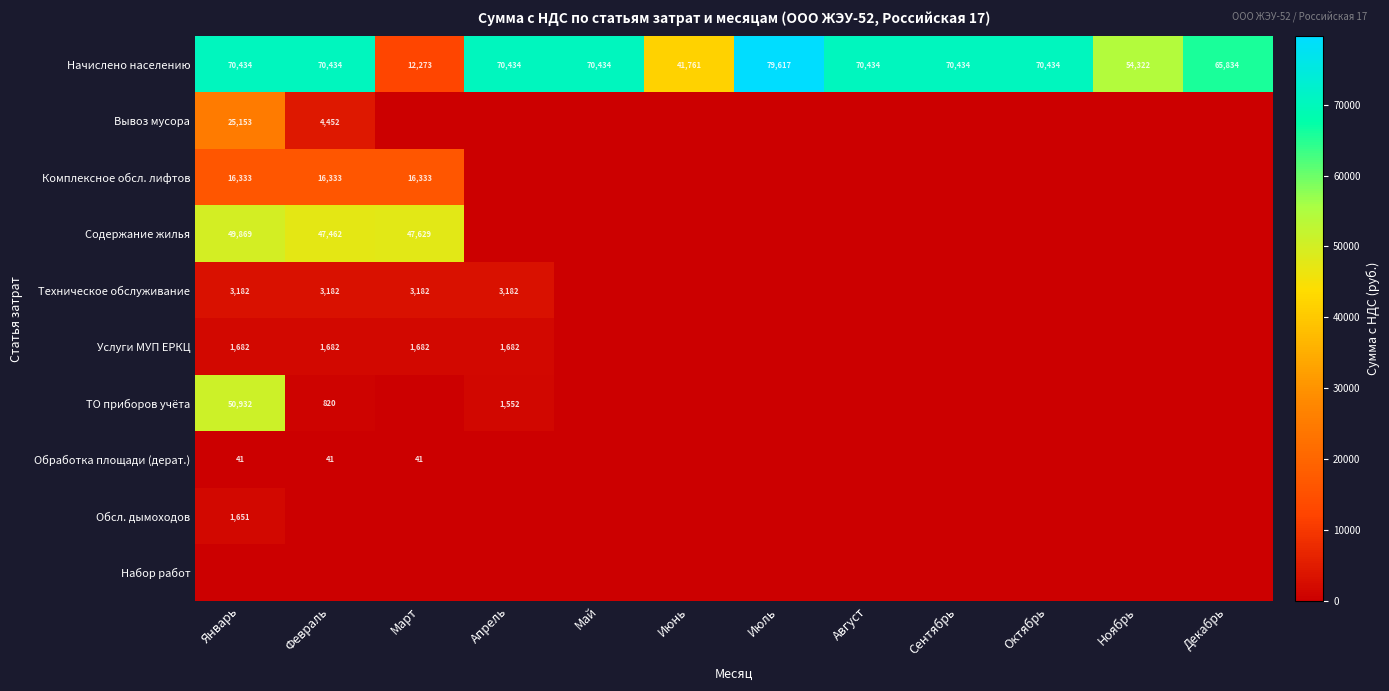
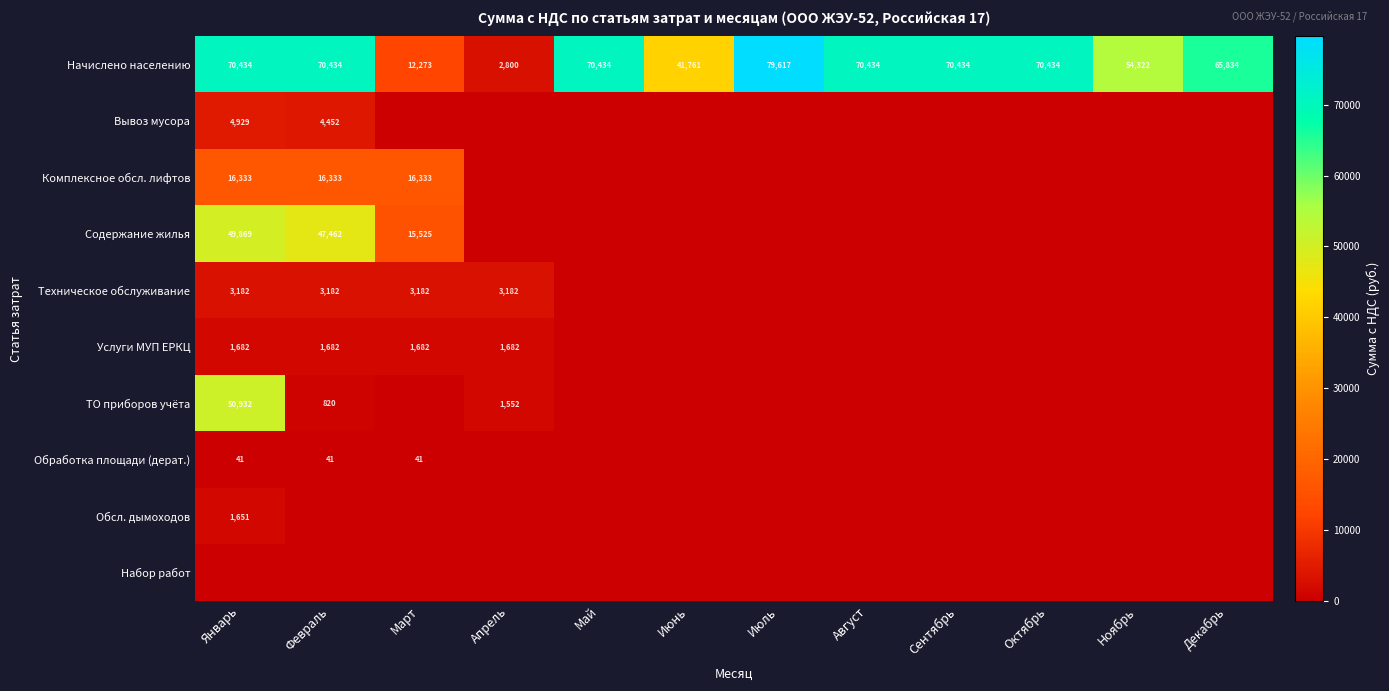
  {
    "Начислено населению": {
      "Январь": "70,434",
      "Февраль": "70,434",
      "Март": "12,273",
-     "Апрель": "70,434",
+     "Апрель": "2,800",
      "Май": "70,434",
      "Июнь": "41,761",
      "Июль": "79,617",
      "Август": "70,434",
      "Сентябрь": "70,434",
      "Октябрь": "70,434",
      "Ноябрь": "54,322",
      "Декабрь": "65,834"
    },
    "Вывоз мусора": {
-     "Январь": "25,153",
+     "Январь": "4,929",
      "Февраль": "4,452"
    },
    "Комплексное обсл. лифтов": {
      "Январь": "16,333",
      "Февраль": "16,333",
      "Март": "16,333"
    },
    "Содержание жилья": {
      "Январь": "49,869",
      "Февраль": "47,462",
-     "Март": "47,629"
+     "Март": "15,525"
    },
    "Техническое обслуживание": {
      "Январь": "3,182",
      "Февраль": "3,182",
      "Март": "3,182",
      "Апрель": "3,182"
    },
    "Услуги МУП ЕРКЦ": {
      "Январь": "1,682",
      "Февраль": "1,682",
      "Март": "1,682",
      "Апрель": "1,682"
    },
    "ТО приборов учёта": {
      "Январь": "50,932",
      "Февраль": "820",
      "Апрель": "1,552"
    },
    "Обработка площади (дерат.)": {
      "Январь": "41",
      "Февраль": "41",
      "Март": "41"
    },
    "Обсл. дымоходов": {
      "Январь": "1,651"
    }
  }
